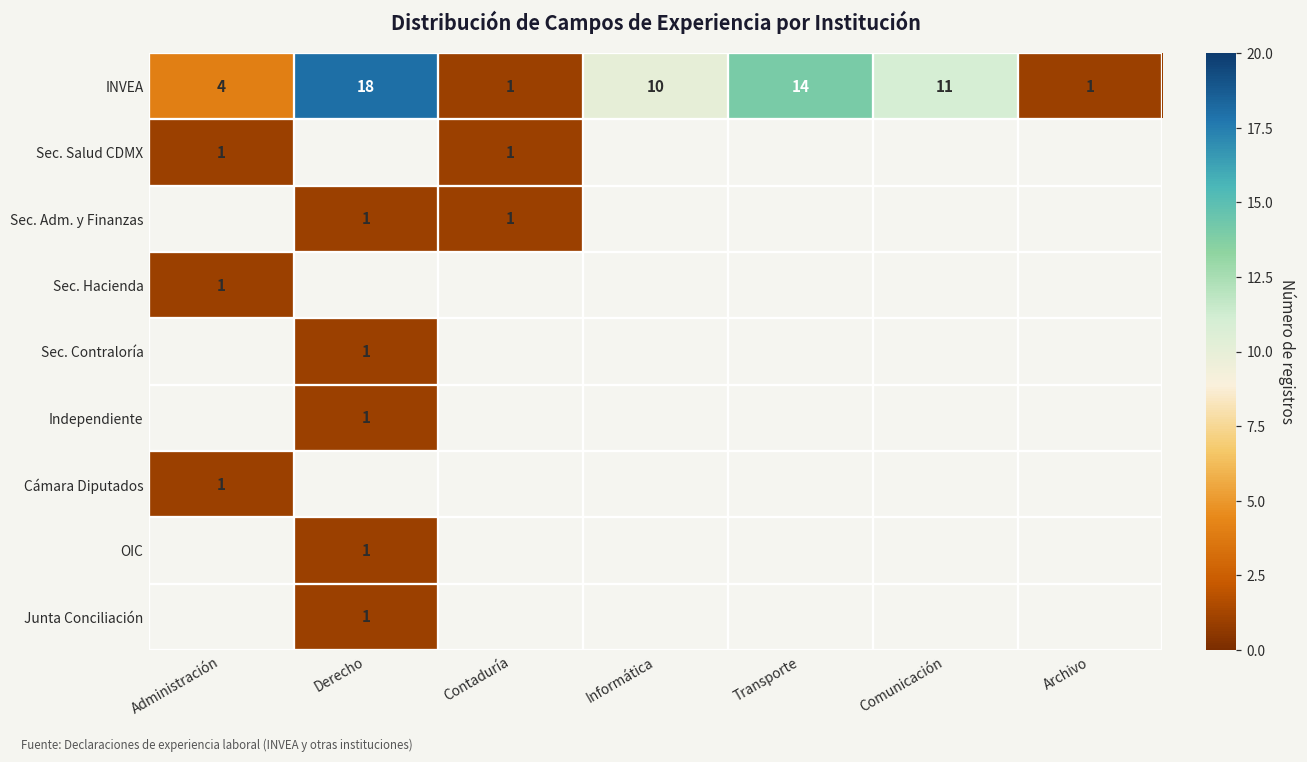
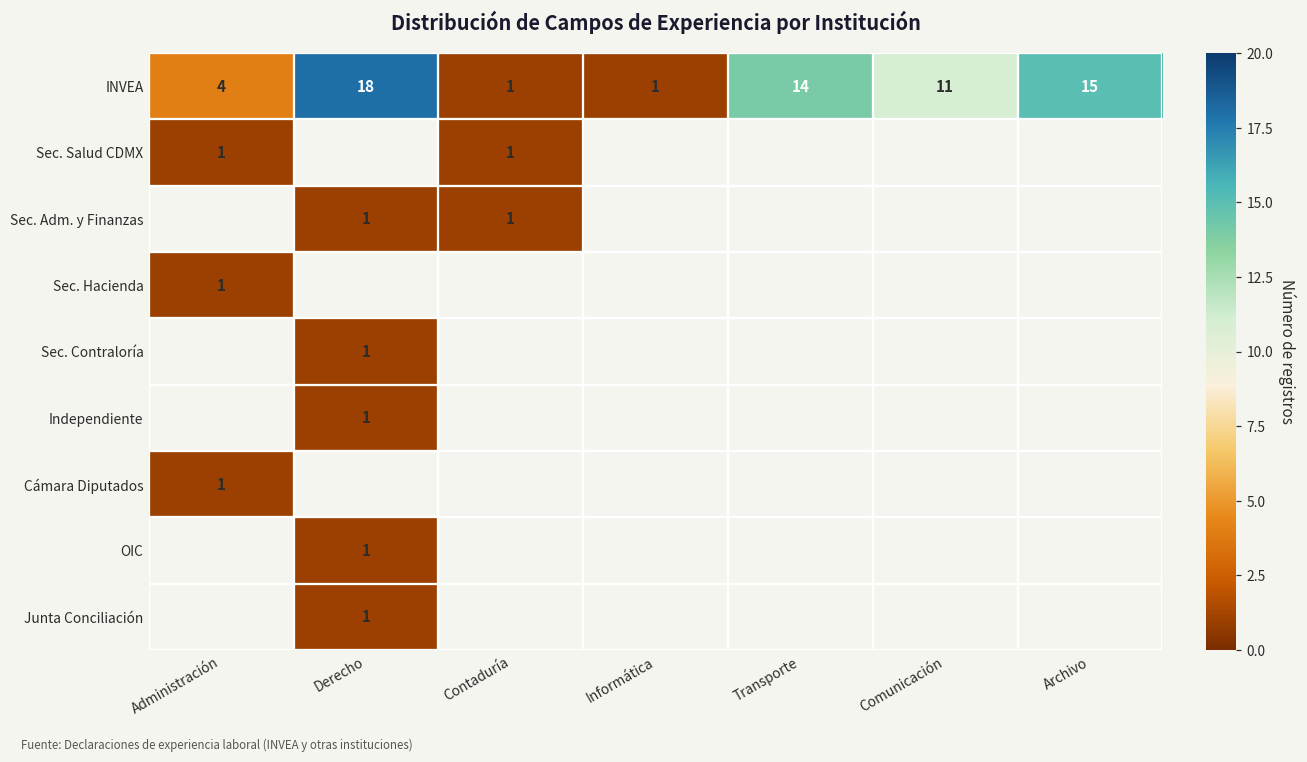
  {
    "INVEA": {
      "Administración": 4,
      "Derecho": 18,
      "Contaduría": 1,
-     "Informática": 10,
+     "Informática": 1,
      "Transporte": 14,
      "Comunicación": 11,
-     "Archivo": 1
+     "Archivo": 15
    },
    "Sec. Salud CDMX": {
      "Administración": 1,
      "Contaduría": 1
    },
    "Sec. Adm. y Finanzas": {
      "Derecho": 1,
      "Contaduría": 1
    },
    "Sec. Hacienda": {
      "Administración": 1
    },
    "Sec. Contraloría": {
      "Derecho": 1
    },
    "Independiente": {
      "Derecho": 1
    },
    "Cámara Diputados": {
      "Administración": 1
    },
    "OIC": {
      "Derecho": 1
    },
    "Junta Conciliación": {
      "Derecho": 1
    }
  }
